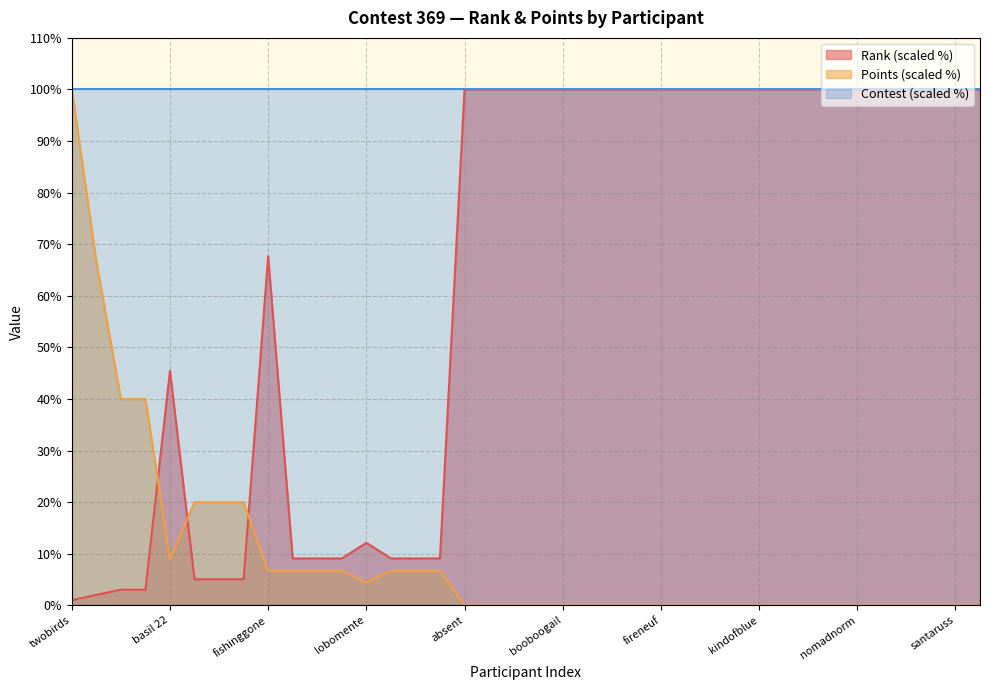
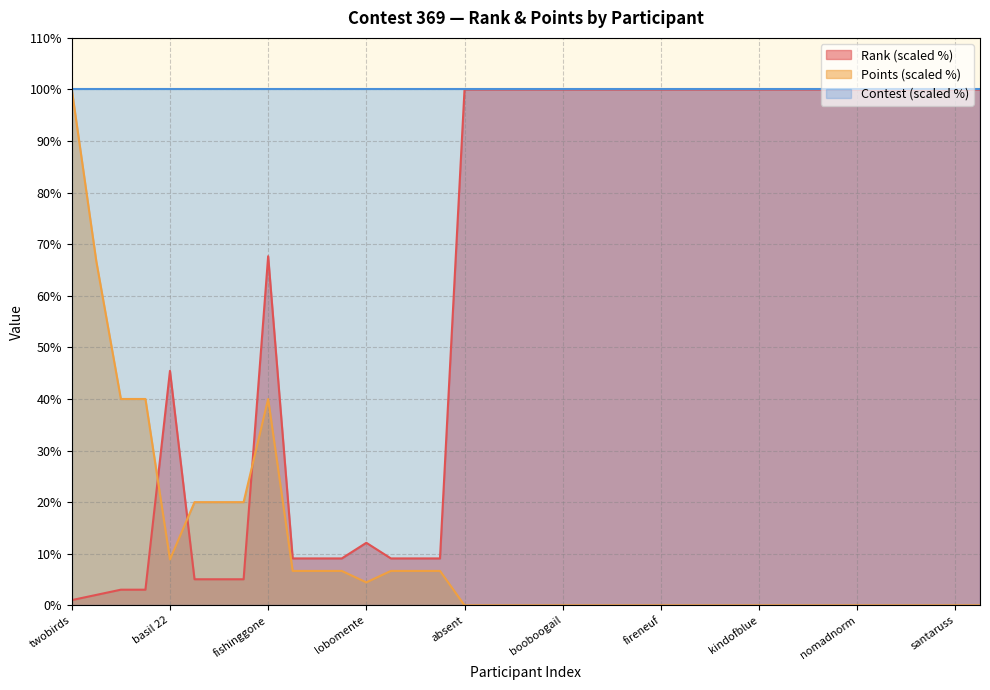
  {
    "Rank (scaled %)": {
      "twobirds": "1%",
      "basil 22": "45%",
      "fishinggone": "68%",
      "lobomente": "12%"
    },
    "Points (scaled %)": {
      "basil 22": "9%",
-     "fishinggone": "7%",
+     "fishinggone": "40%",
      "lobomente": "4%",
      "absent": "0%",
      "booboogail": "0%",
      "fireneuf": "0%",
      "kindofblue": "0%",
      "nomadnorm": "0%",
      "santaruss": "0%"
    },
    "Contest (scaled %)": {
      "basil 22": "100%",
      "fishinggone": "100%",
      "lobomente": "100%"
    }
  }
